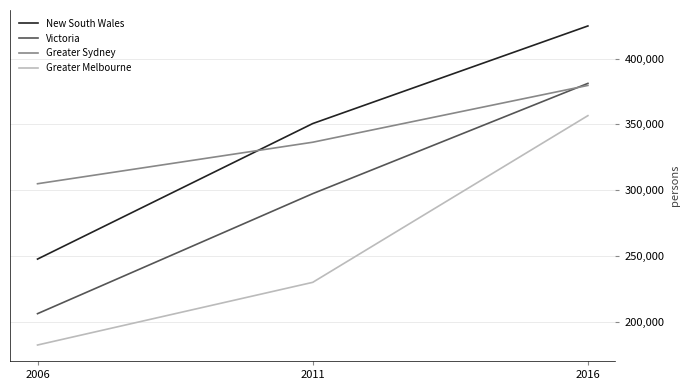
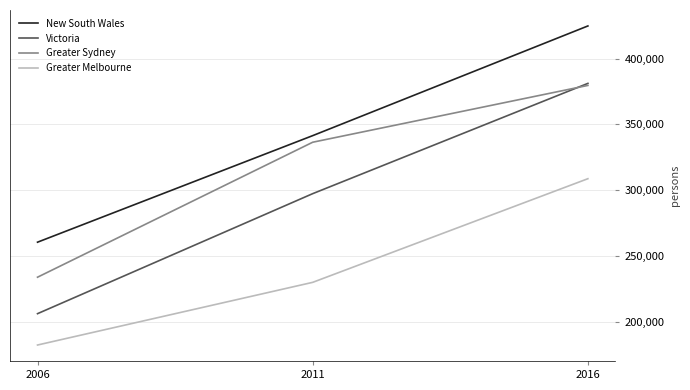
  {
    "New South Wales": {
-     "2006": "248,000",
-     "2011": "351,000",
+     "2006": "261,000",
+     "2011": "341,000",
      "2016": "425,000"
    },
    "Victoria": {
      "2006": "206,000",
      "2011": "297,000"
    },
    "Greater Sydney": {
-     "2006": "305,000",
+     "2006": "234,000",
      "2011": "336,000"
    },
    "Greater Melbourne": {
      "2006": "182,000",
      "2011": "230,000",
-     "2016": "357,000"
+     "2016": "309,000"
    }
  }
